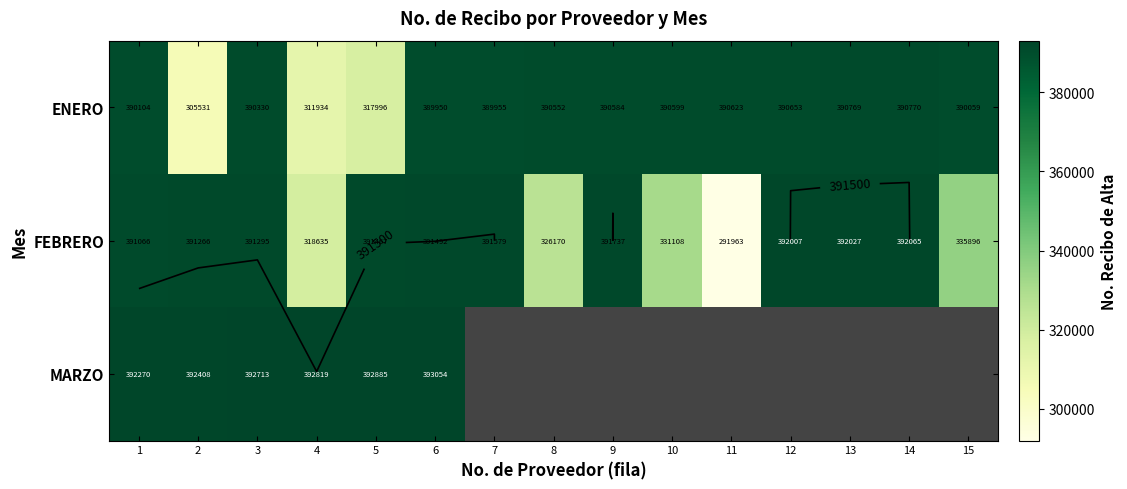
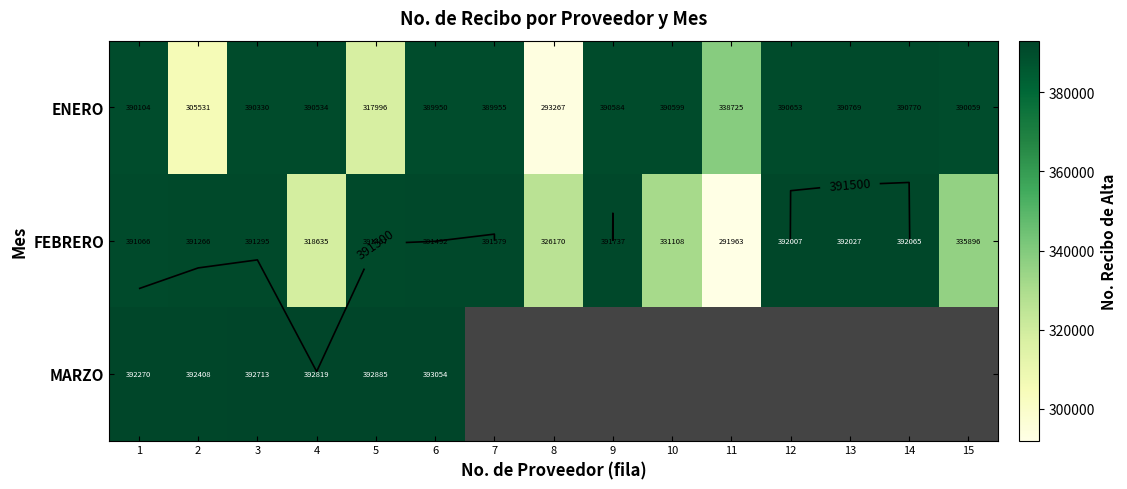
  {
    "ENERO": {
      "1": 390104,
      "2": 305531,
      "3": 390330,
-     "4": 311934,
+     "4": 390534,
      "5": 317996,
      "6": 389950,
      "7": 389955,
-     "8": 390552,
+     "8": 293267,
      "9": 390584,
      "10": 390599,
-     "11": 390623,
+     "11": 338725,
      "12": 390653,
      "13": 390769,
      "14": 390770,
      "15": 390059
    },
    "FEBRERO": {
      "1": 391066,
      "2": 391266,
      "3": 391295,
      "4": 318635,
      "5": 391500,
      "6": 391492,
      "7": 391579,
      "8": 326170,
      "9": 391737,
      "10": 331108,
      "11": 291963,
      "12": 392007,
      "14": 392065,
      "15": 335896
    },
    "MARZO": {
      "1": 392270,
      "2": 392408,
      "3": 392713,
      "4": 392819,
      "5": 392885,
      "6": 393054
    }
  }
